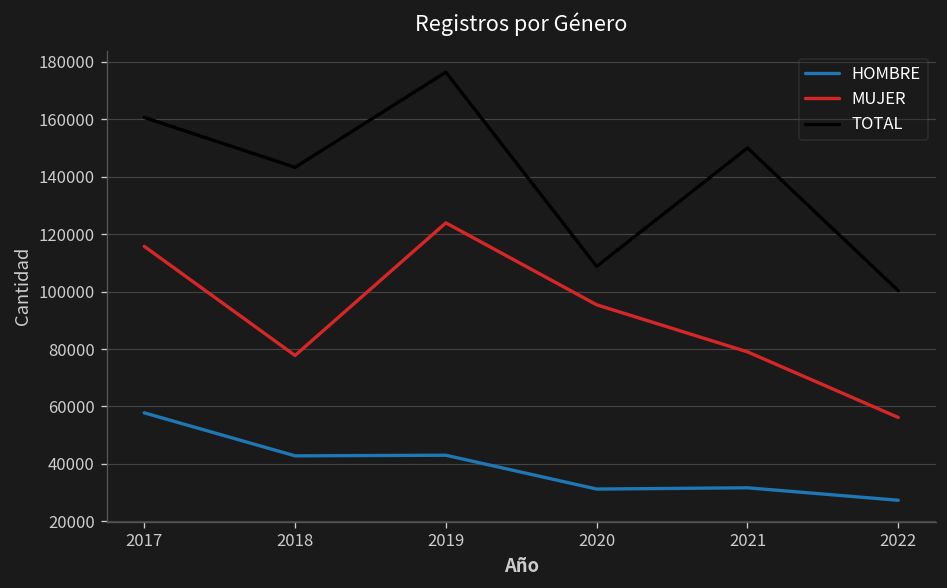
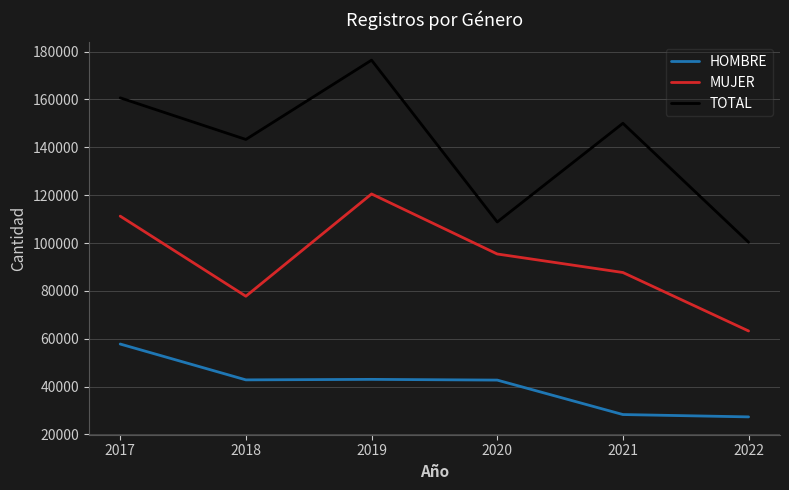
  {
    "HOMBRE": {
      "2017": 58000,
      "2018": 43000,
      "2019": 43000,
-     "2020": 31000,
-     "2021": 32000,
+     "2020": 43000,
+     "2021": 28000,
      "2022": 27000
    },
    "MUJER": {
-     "2017": 116000,
+     "2017": 111000,
      "2018": 78000,
-     "2019": 124000,
+     "2019": 121000,
      "2020": 95000,
-     "2021": 79000,
-     "2022": 56000
+     "2021": 88000,
+     "2022": 63000
    },
    "TOTAL": {
      "2017": 161000,
      "2018": 143000,
      "2019": 176000,
      "2020": 109000,
      "2021": 150000,
      "2022": 100000
    }
  }
